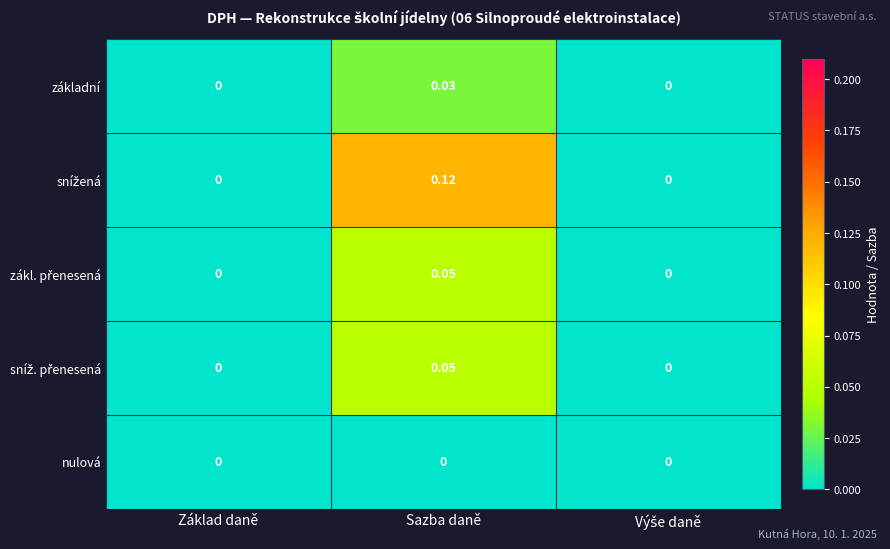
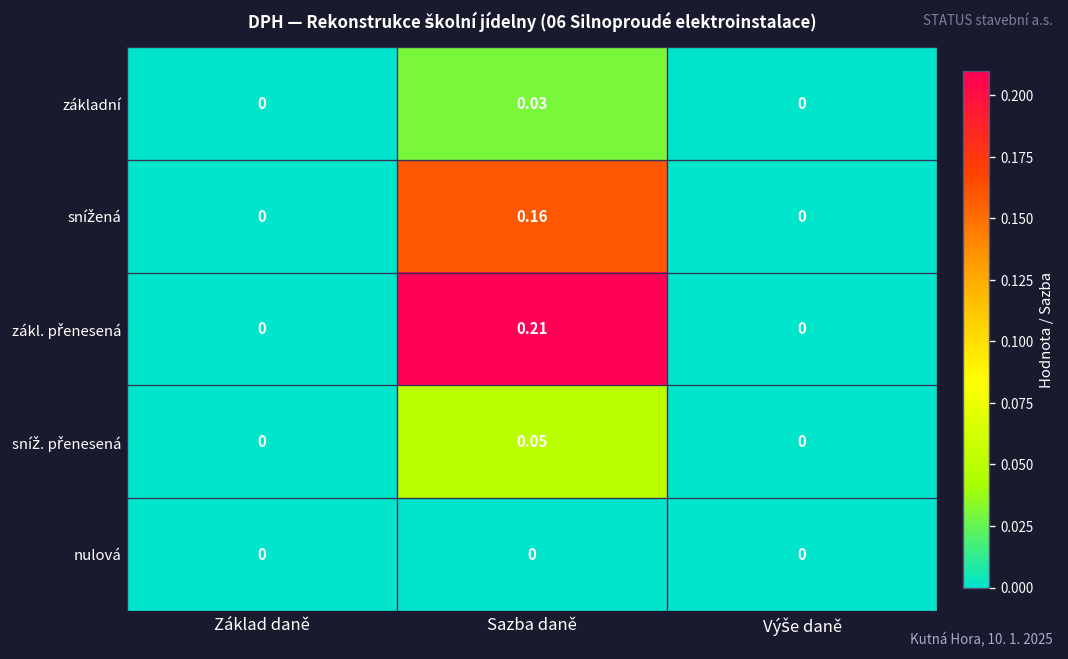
  {
    "základní": {
      "Základ daně": 0,
      "Sazba daně": 0.03,
      "Výše daně": 0
    },
    "snížená": {
      "Základ daně": 0,
-     "Sazba daně": 0.12,
+     "Sazba daně": 0.16,
      "Výše daně": 0
    },
    "zákl. přenesená": {
      "Základ daně": 0,
-     "Sazba daně": 0.05,
+     "Sazba daně": 0.21,
      "Výše daně": 0
    },
    "sníž. přenesená": {
      "Základ daně": 0,
      "Sazba daně": 0.05,
      "Výše daně": 0
    },
    "nulová": {
      "Základ daně": 0,
      "Sazba daně": 0,
      "Výše daně": 0
    }
  }
